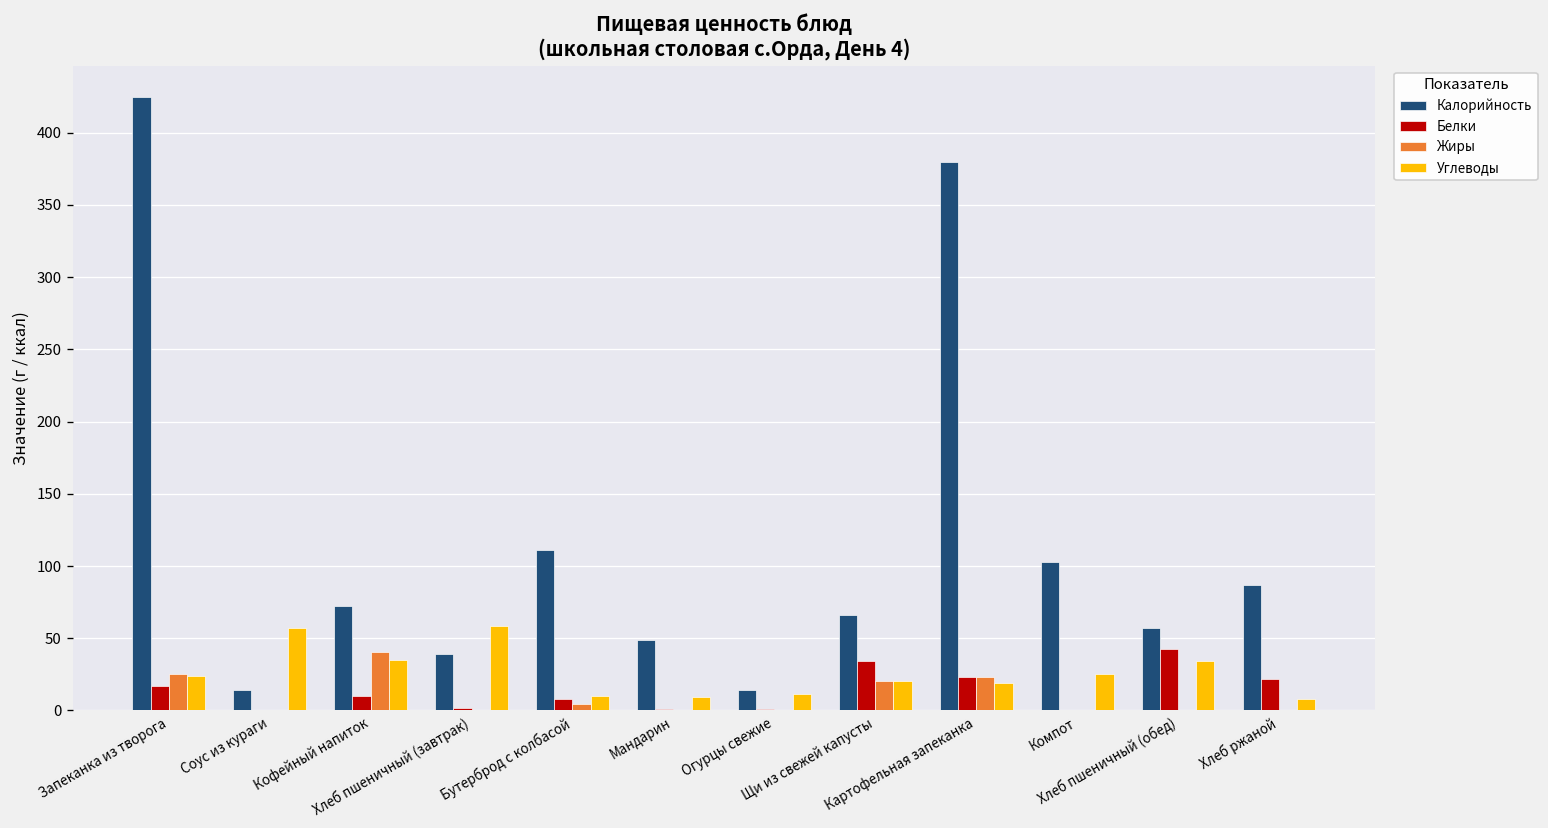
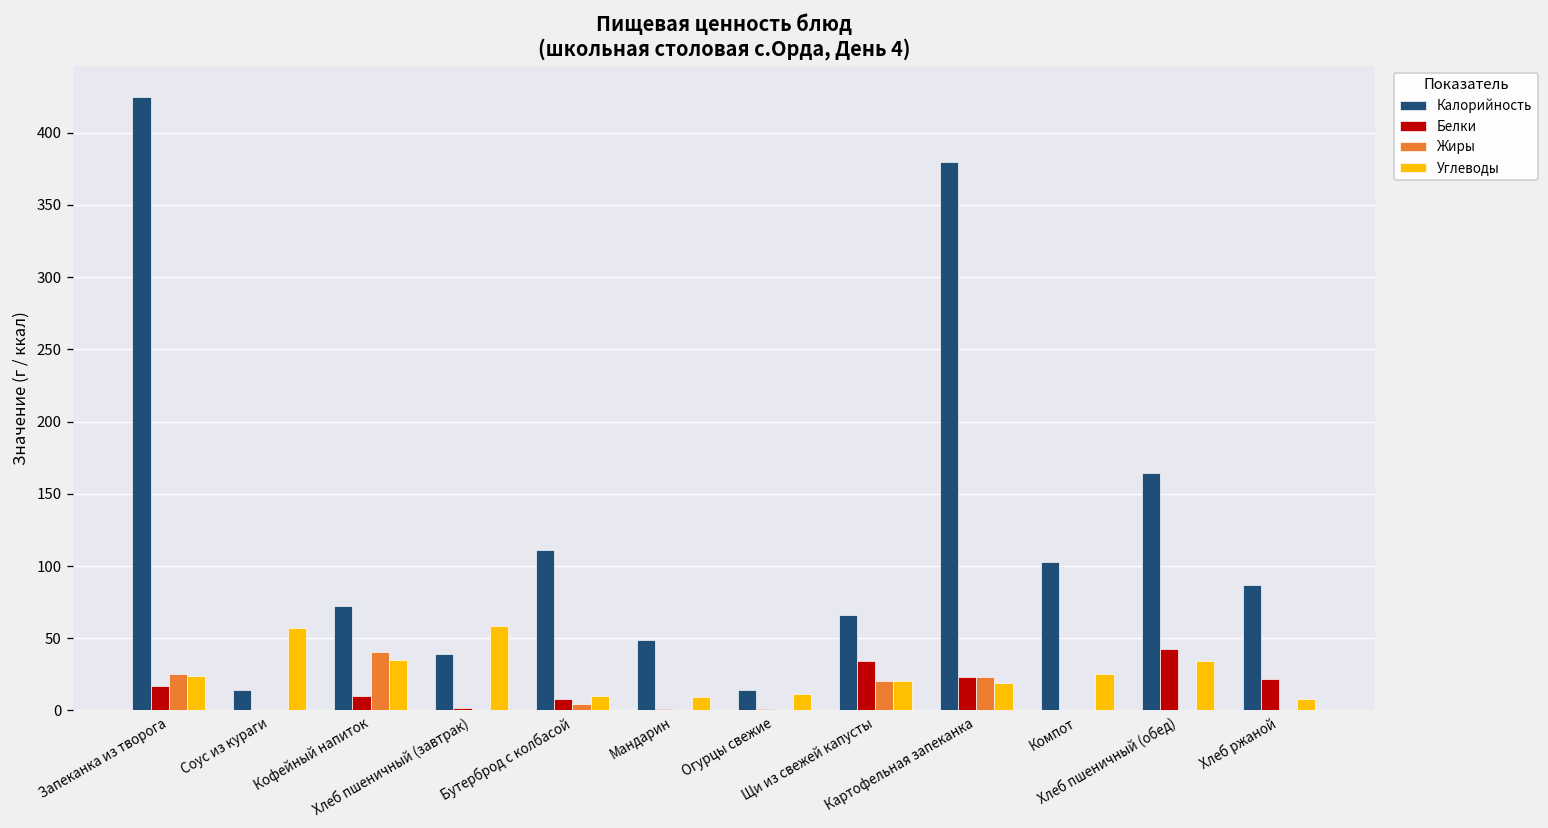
  {
    "Калорийность": {
      "Запеканка из творога": 425,
      "Соус из кураги": 14,
      "Кофейный напиток": 72,
      "Хлеб пшеничный (завтрак)": 39,
      "Бутерброд с колбасой": 111,
      "Мандарин": 49,
      "Огурцы свежие": 14,
      "Щи из свежей капусты": 66,
      "Картофельная запеканка": 380,
      "Компот": 103,
-     "Хлеб пшеничный (обед)": 57,
+     "Хлеб пшеничный (обед)": 165,
      "Хлеб ржаной": 87
    },
    "Белки": {
      "Запеканка из творога": 17,
      "Кофейный напиток": 10,
      "Бутерброд с колбасой": 8,
      "Щи из свежей капусты": 34,
      "Картофельная запеканка": 23,
      "Хлеб пшеничный (обед)": 43,
      "Хлеб ржаной": 22
    },
    "Жиры": {
      "Запеканка из творога": 25,
      "Кофейный напиток": 40,
      "Бутерброд с колбасой": 5,
      "Щи из свежей капусты": 20,
      "Картофельная запеканка": 24
    },
    "Углеводы": {
      "Запеканка из творога": 24,
      "Соус из кураги": 57,
      "Кофейный напиток": 35,
      "Хлеб пшеничный (завтрак)": 58,
      "Бутерброд с колбасой": 10,
      "Мандарин": 10,
      "Огурцы свежие": 12,
      "Щи из свежей капусты": 20,
      "Картофельная запеканка": 19,
      "Компот": 25,
      "Хлеб пшеничный (обед)": 34,
      "Хлеб ржаной": 8
    }
  }
